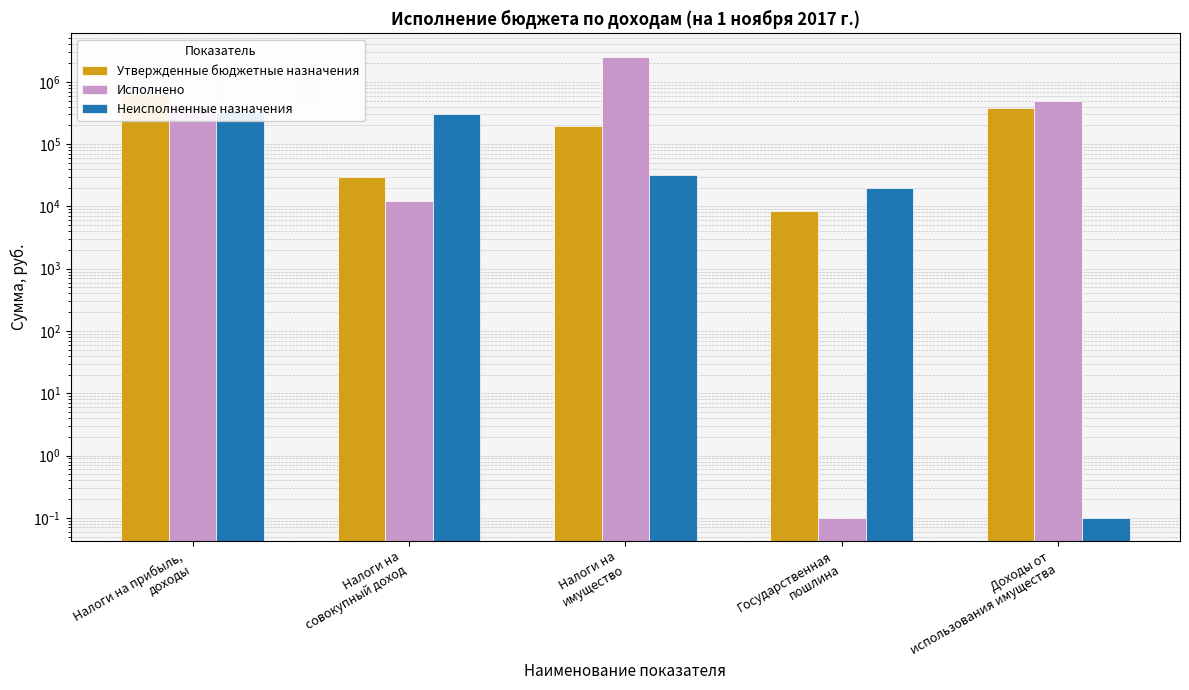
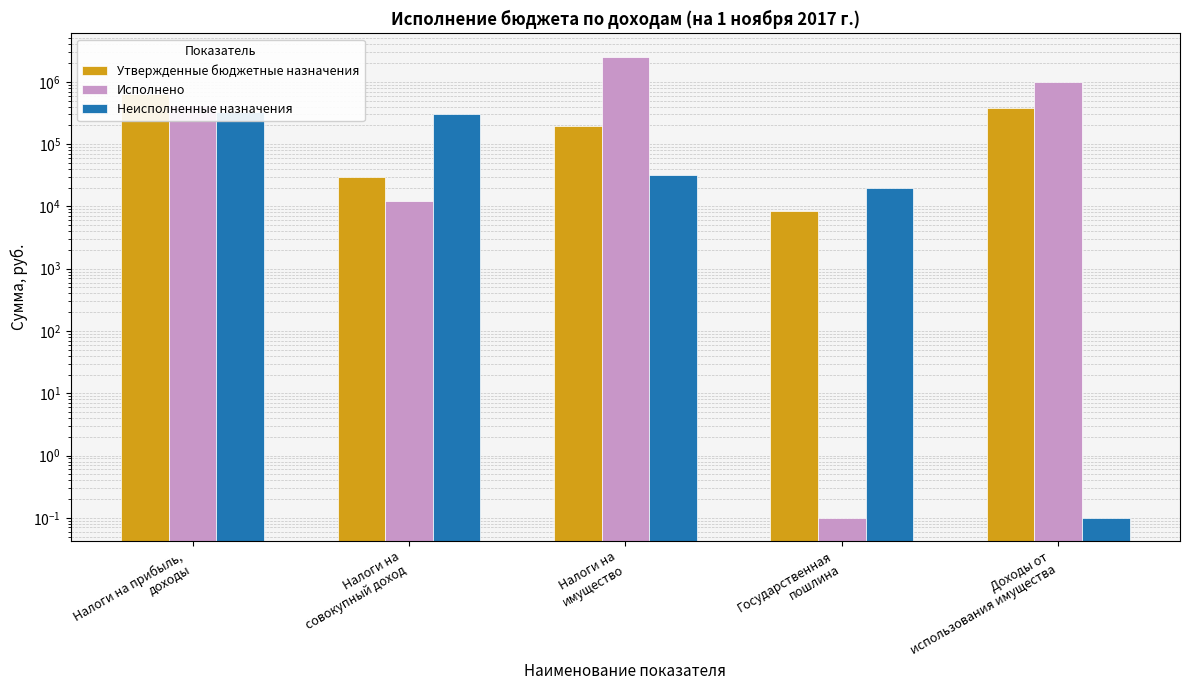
  {
    "Утвержденные бюджетные назначения": {
      "Налоги на совокупный доход": 30000,
      "Налоги на имущество": 200000,
      "Государственная пошлина": 9000,
      "Доходы от использования имущества": 400000
    },
    "Исполнено": {
      "Налоги на совокупный доход": 12000,
      "Налоги на имущество": 2600000,
      "Государственная пошлина": 0.10,
-     "Доходы от использования имущества": 500000
+     "Доходы от использования имущества": 1000000
    },
    "Неисполненные назначения": {
      "Налоги на совокупный доход": 300000,
      "Налоги на имущество": 30000,
      "Государственная пошлина": 20000,
      "Доходы от использования имущества": 0.10
    }
  }
